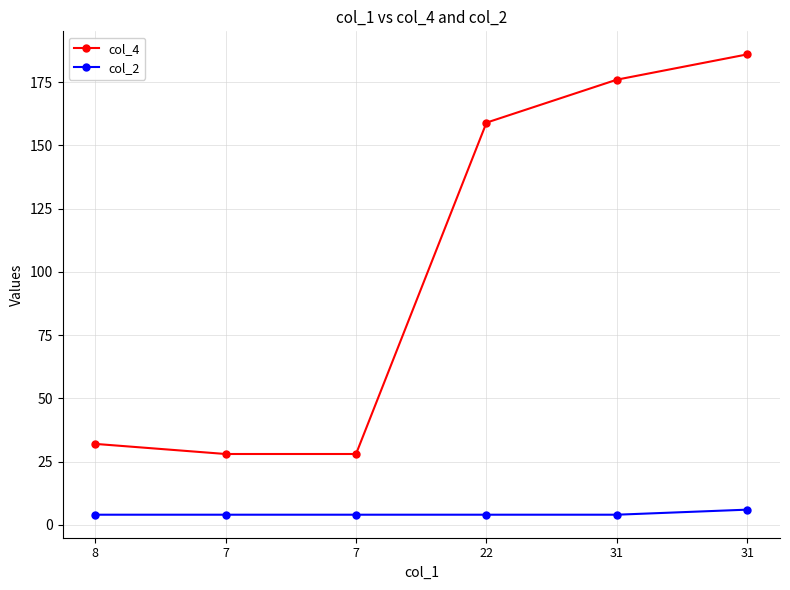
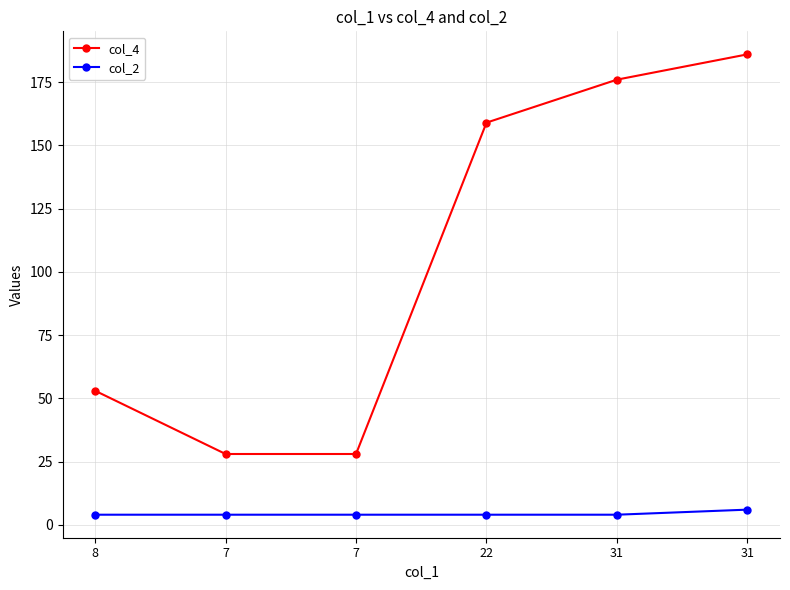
  {
    "col_4": {
-     "8": 32,
+     "8": 53,
      "22": 159
    },
    "col_2": {
      "8": 4,
      "22": 4
    }
  }
